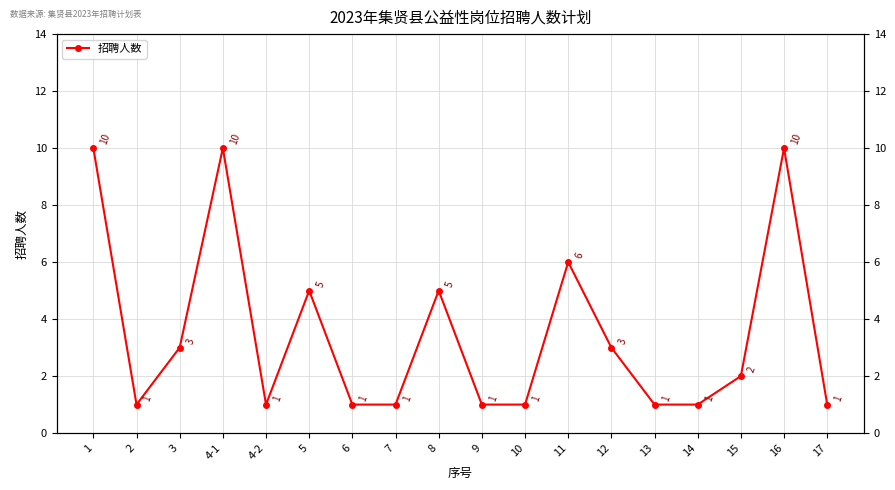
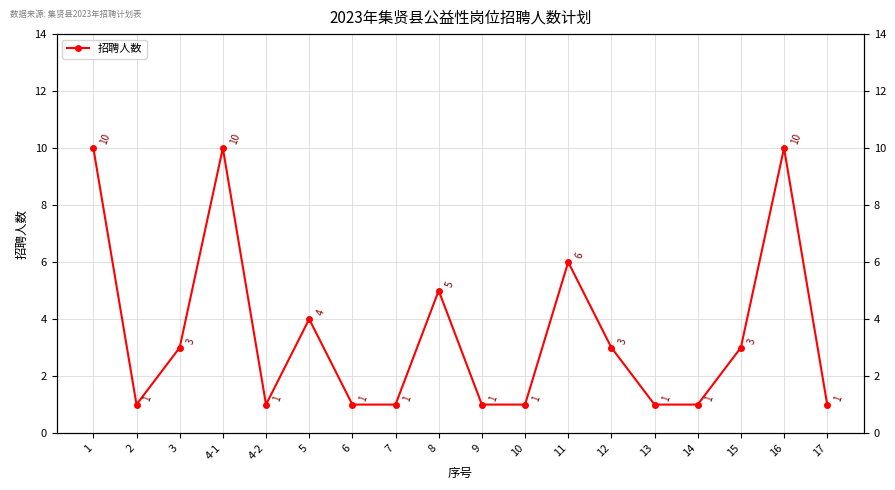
  {
    "1": 10,
    "2": 1,
    "3": 3,
    "4-1": 10,
    "4-2": 1,
-   "5": 5,
+   "5": 4,
    "6": 1,
    "7": 1,
    "8": 5,
    "9": 1,
    "10": 1,
    "11": 6,
    "12": 3,
    "13": 1,
    "14": 1,
-   "15": 2,
+   "15": 3,
    "16": 10,
    "17": 1
  }
